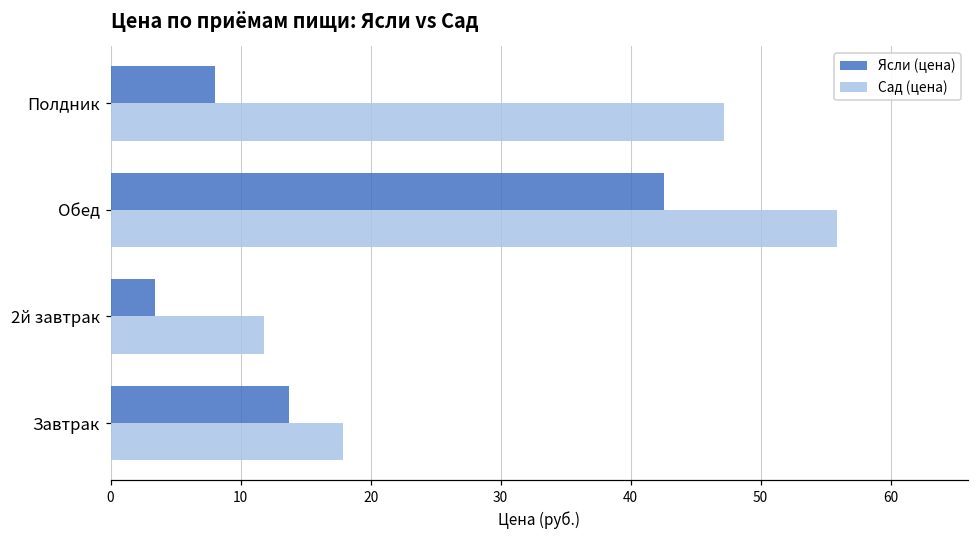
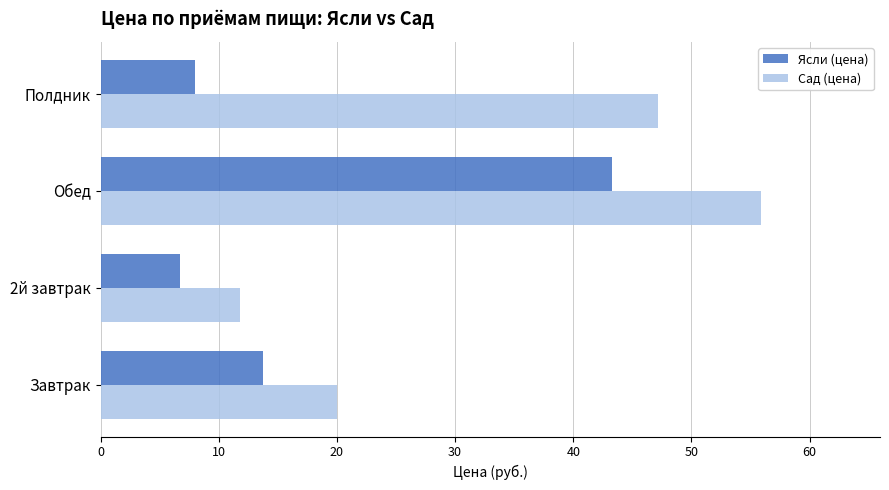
  {
    "Ясли (цена)": {
      "Полдник": 8.0,
-     "Обед": 42.6,
-     "2й завтрак": 3.4,
+     "Обед": 43.3,
+     "2й завтрак": 6.7,
      "Завтрак": 13.7
    },
    "Сад (цена)": {
      "Полдник": 47.2,
      "Обед": 55.9,
      "2й завтрак": 11.8,
-     "Завтрак": 17.8
+     "Завтрак": 20.0
    }
  }
